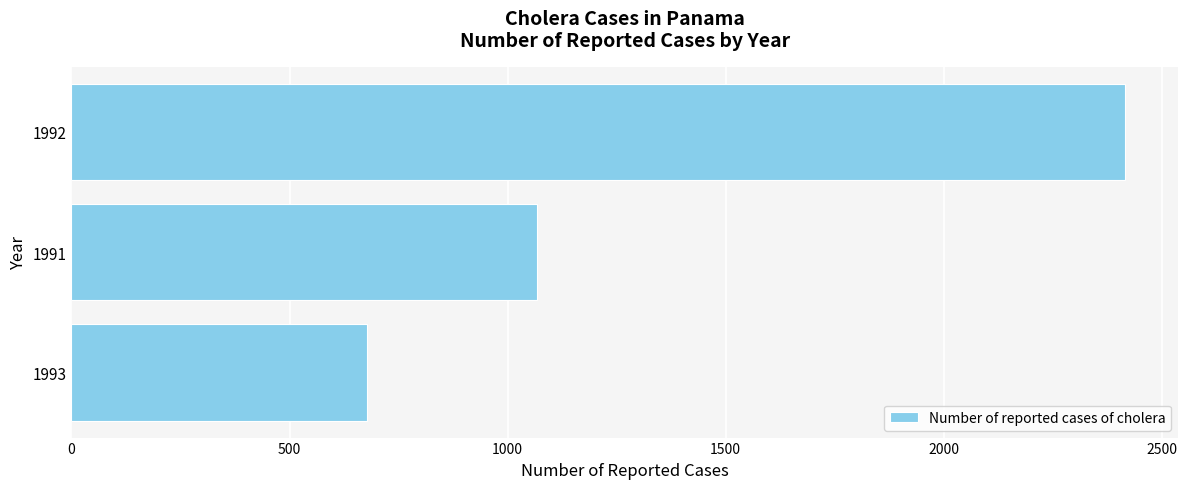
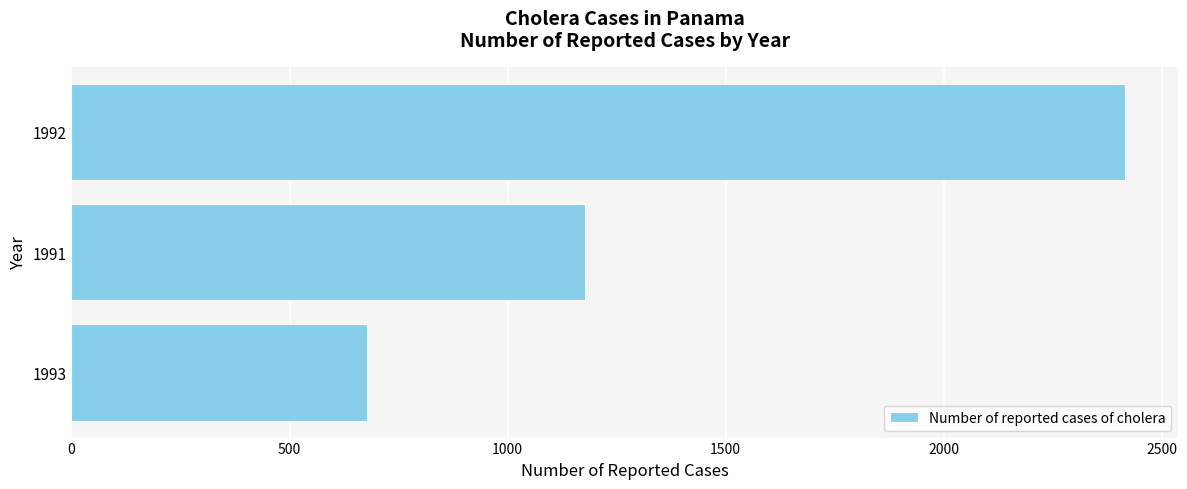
  {
    "1992": 2420,
-   "1991": 1070,
+   "1991": 1180,
    "1993": 680
  }
